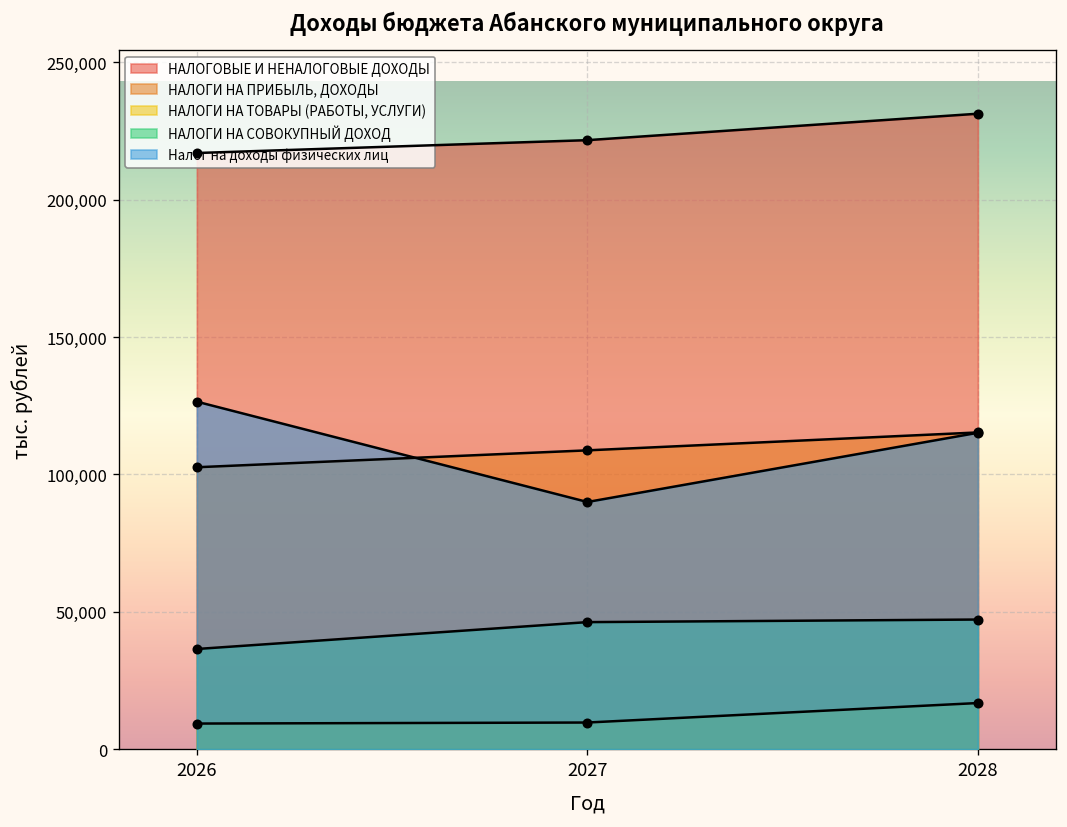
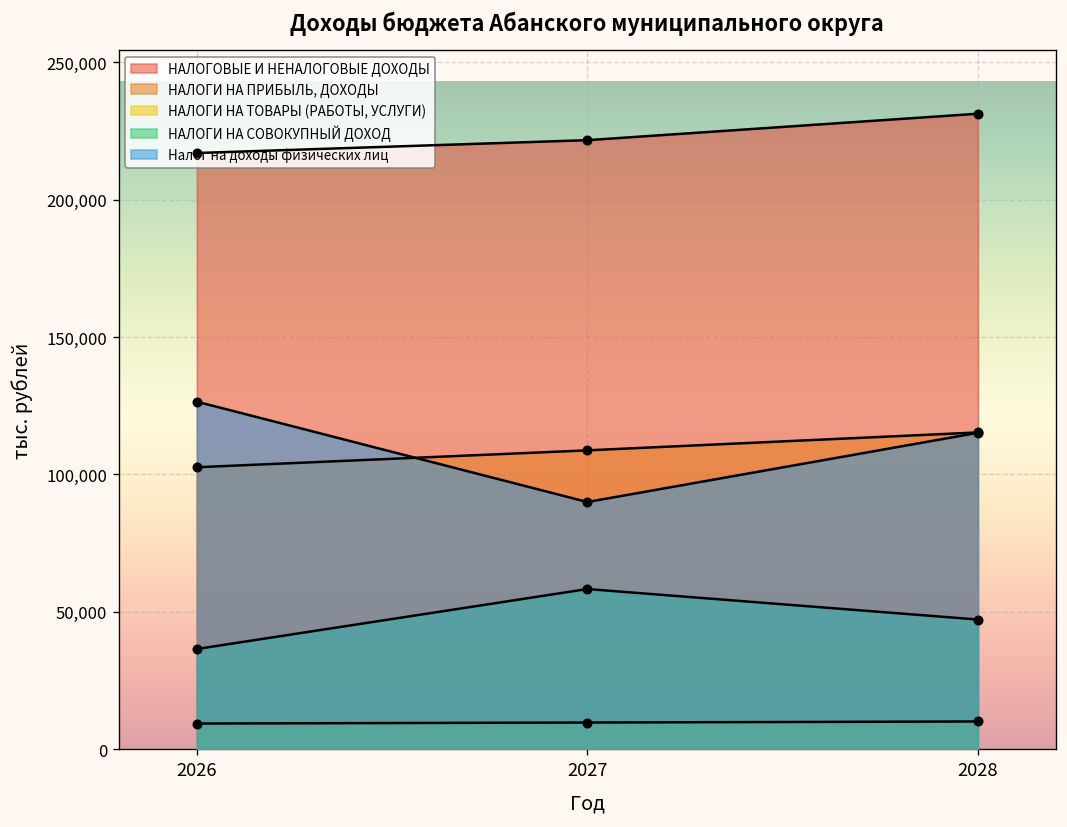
  {
    "НАЛОГИ НА ТОВАРЫ (РАБОТЫ, УСЛУГИ)": {
      "2026": "9,000",
      "2027": "10,000",
-     "2028": "17,000"
+     "2028": "10,000"
    },
    "НАЛОГИ НА СОВОКУПНЫЙ ДОХОД": {
      "2026": "36,000",
-     "2027": "46,000",
+     "2027": "58,000",
      "2028": "47,000"
    },
    "Налог на доходы физических лиц": {
      "2026": "126,000",
      "2027": "90,000"
    }
  }
